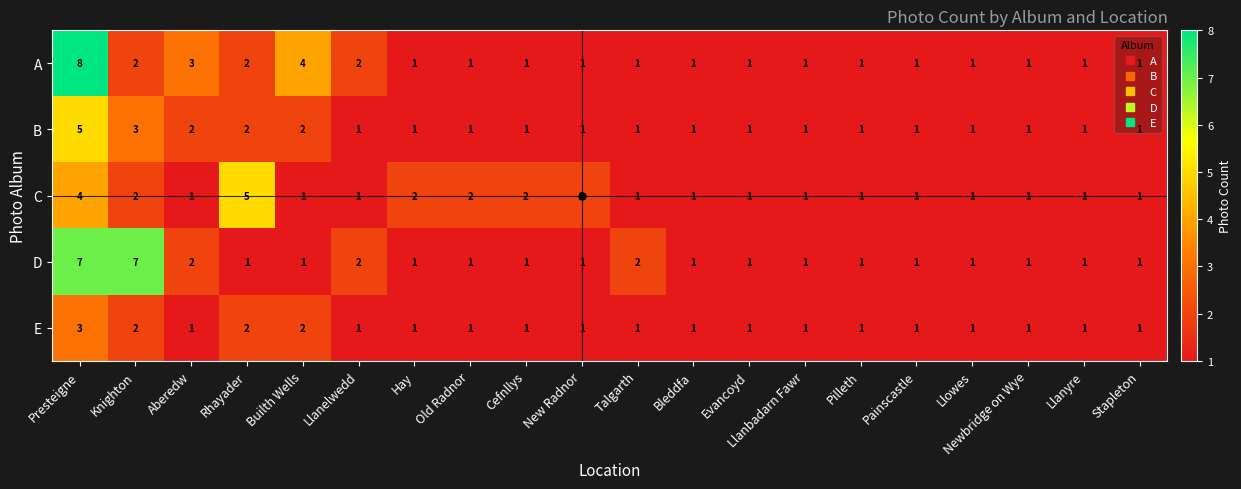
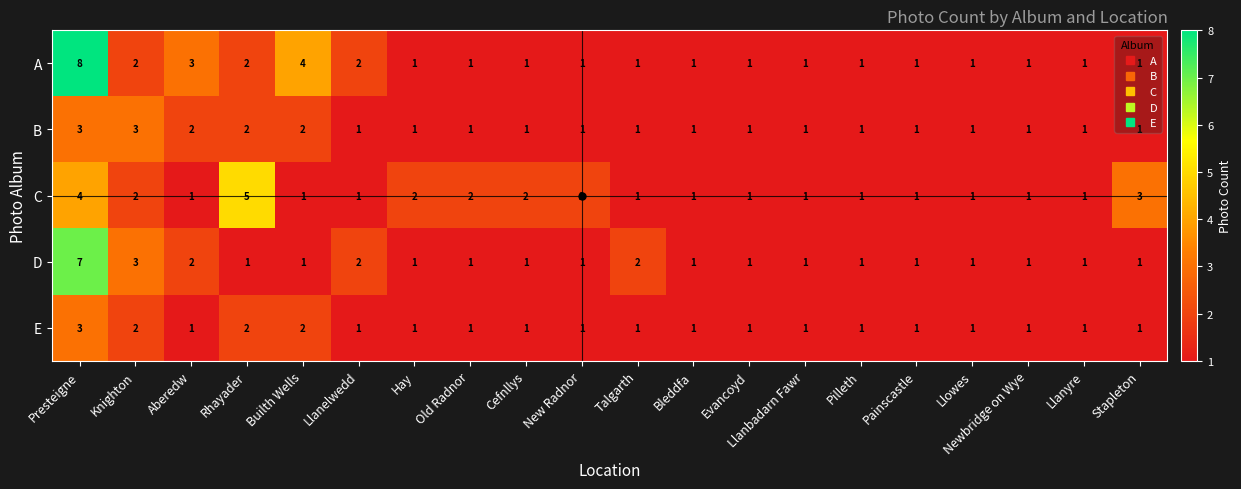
  {
    "A": {
      "Presteigne": 8,
      "Knighton": 2,
      "Aberedw": 3,
      "Rhayader": 2,
      "Builth Wells": 4,
      "Llanelwedd": 2,
      "Hay": 1,
      "Old Radnor": 1,
      "Cefnllys": 1,
      "New Radnor": 1,
      "Talgarth": 1,
      "Bleddfa": 1,
      "Evancoyd": 1,
      "Llanbadarn Fawr": 1,
      "Pilleth": 1,
      "Painscastle": 1,
      "Llowes": 1,
      "Newbridge on Wye": 1,
      "Llanyre": 1
    },
    "B": {
-     "Presteigne": 5,
+     "Presteigne": 3,
      "Knighton": 3,
      "Aberedw": 2,
      "Rhayader": 2,
      "Builth Wells": 2,
      "Llanelwedd": 1,
      "Hay": 1,
      "Old Radnor": 1,
      "Cefnllys": 1,
      "New Radnor": 1,
      "Talgarth": 1,
      "Bleddfa": 1,
      "Evancoyd": 1,
      "Llanbadarn Fawr": 1,
      "Pilleth": 1,
      "Painscastle": 1,
      "Llowes": 1,
      "Newbridge on Wye": 1,
      "Llanyre": 1
    },
    "C": {
      "Presteigne": 4,
      "Knighton": 2,
      "Aberedw": 1,
      "Rhayader": 5,
      "Builth Wells": 1,
      "Llanelwedd": 1,
      "Hay": 2,
      "Old Radnor": 2,
      "Cefnllys": 2,
      "Talgarth": 1,
      "Bleddfa": 1,
      "Evancoyd": 1,
      "Llanbadarn Fawr": 1,
      "Pilleth": 1,
      "Painscastle": 1,
      "Llowes": 1,
      "Newbridge on Wye": 1,
      "Llanyre": 1,
-     "Stapleton": 1
+     "Stapleton": 3
    },
    "D": {
      "Presteigne": 7,
-     "Knighton": 7,
+     "Knighton": 3,
      "Aberedw": 2,
      "Rhayader": 1,
      "Builth Wells": 1,
      "Llanelwedd": 2,
      "Hay": 1,
      "Old Radnor": 1,
      "Cefnllys": 1,
      "New Radnor": 1,
      "Talgarth": 2,
      "Bleddfa": 1,
      "Evancoyd": 1,
      "Llanbadarn Fawr": 1,
      "Pilleth": 1,
      "Painscastle": 1,
      "Llowes": 1,
      "Newbridge on Wye": 1,
      "Llanyre": 1,
      "Stapleton": 1
    },
    "E": {
      "Presteigne": 3,
      "Knighton": 2,
      "Aberedw": 1,
      "Rhayader": 2,
      "Builth Wells": 2,
      "Llanelwedd": 1,
      "Hay": 1,
      "Old Radnor": 1,
      "Cefnllys": 1,
      "New Radnor": 1,
      "Talgarth": 1,
      "Bleddfa": 1,
      "Evancoyd": 1,
      "Llanbadarn Fawr": 1,
      "Pilleth": 1,
      "Painscastle": 1,
      "Llowes": 1,
      "Newbridge on Wye": 1,
      "Llanyre": 1,
      "Stapleton": 1
    }
  }
